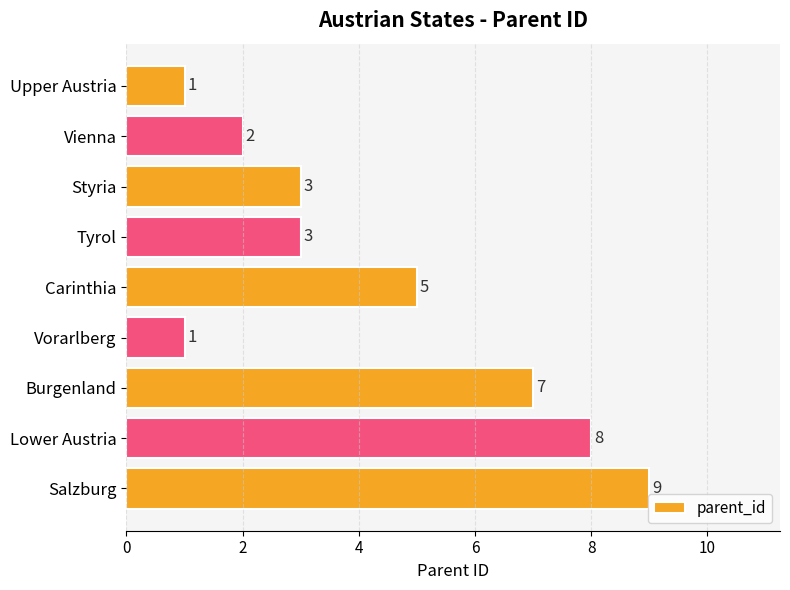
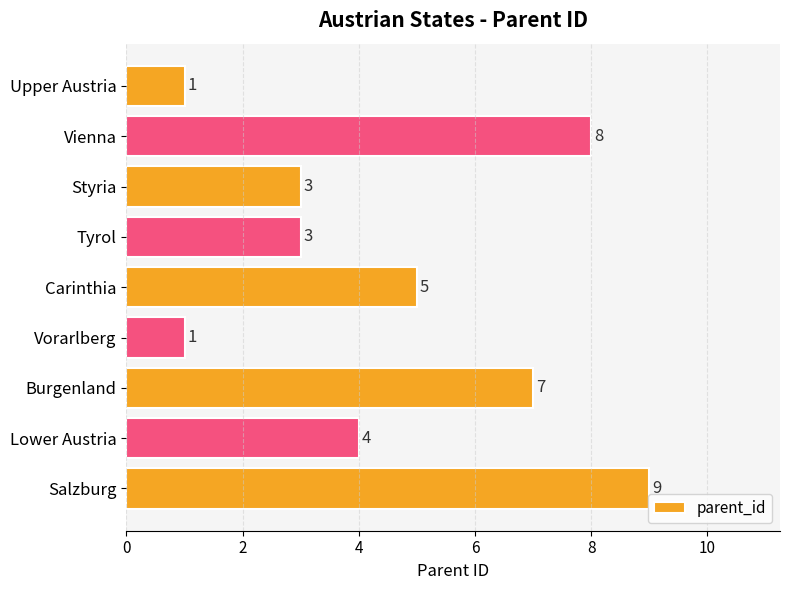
  {
    "Upper Austria": 1,
-   "Vienna": 2,
+   "Vienna": 8,
    "Styria": 3,
    "Tyrol": 3,
    "Carinthia": 5,
    "Vorarlberg": 1,
    "Burgenland": 7,
-   "Lower Austria": 8
+   "Lower Austria": 4
  }
